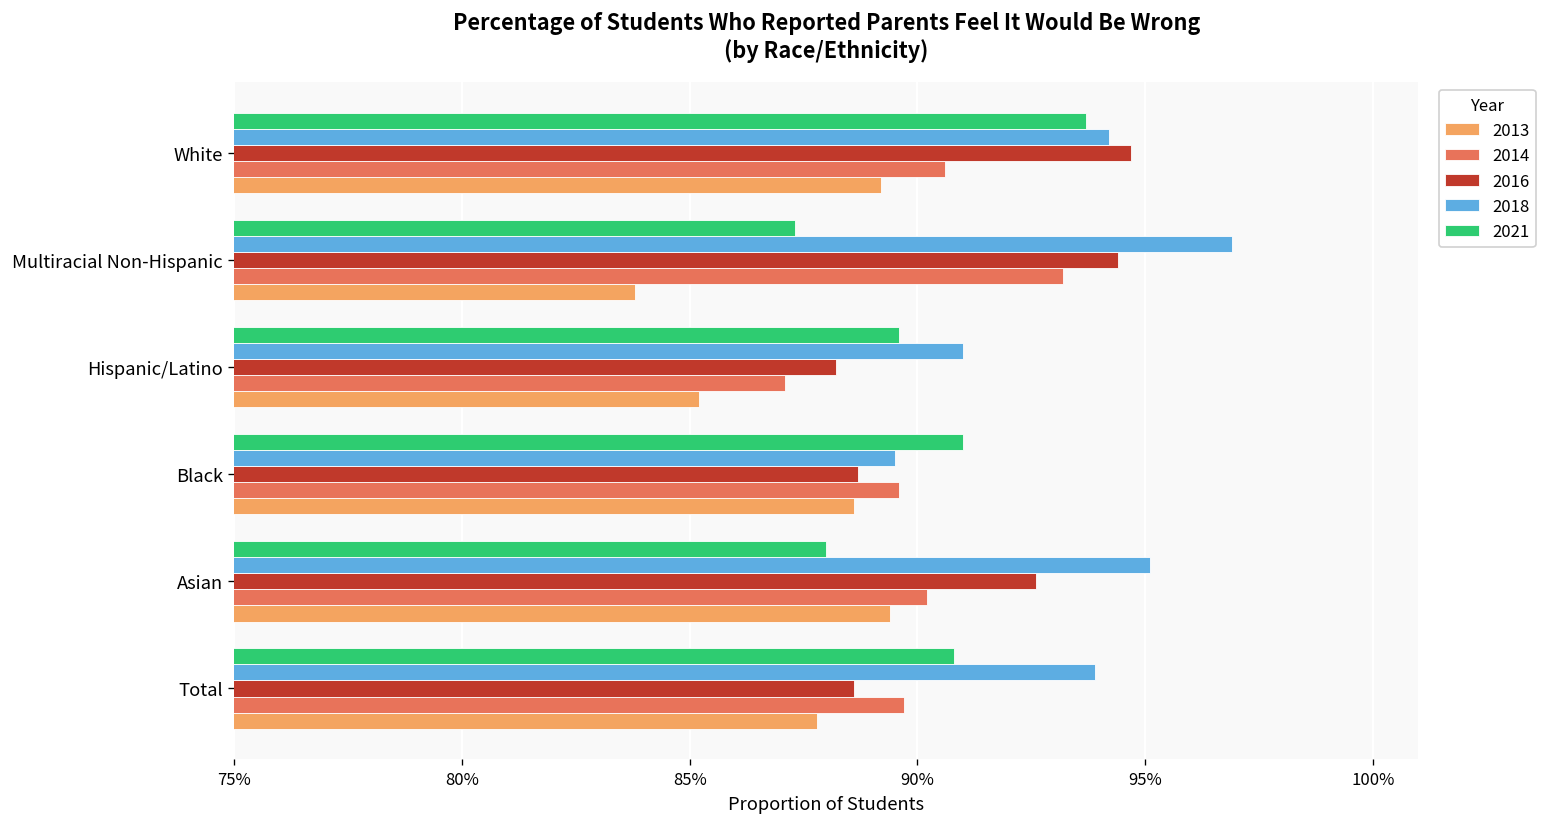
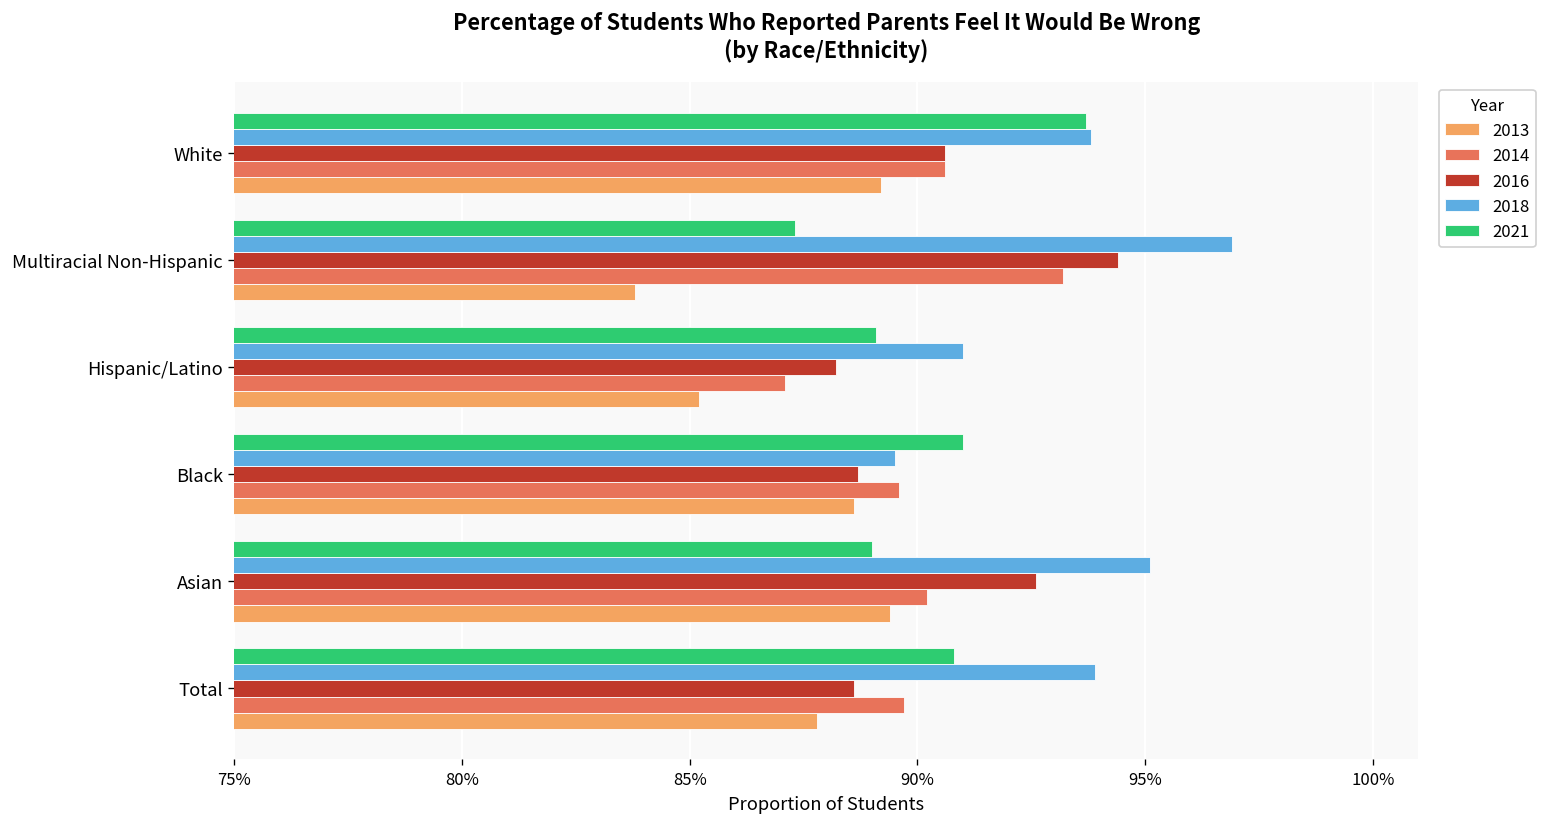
  {
    "2016": {
-     "White": "94.7%",
+     "White": "90.6%",
      "Multiracial Non-Hispanic": "94.4%",
      "Hispanic/Latino": "88.2%",
      "Black": "88.7%",
      "Asian": "92.6%",
      "Total": "88.6%"
    },
    "2018": {
-     "White": "94.2%",
+     "White": "93.8%",
      "Multiracial Non-Hispanic": "96.9%",
      "Hispanic/Latino": "91.0%",
      "Black": "89.5%",
      "Asian": "95.1%",
      "Total": "93.9%"
    },
    "2021": {
      "White": "93.7%",
      "Multiracial Non-Hispanic": "87.3%",
-     "Hispanic/Latino": "89.6%",
+     "Hispanic/Latino": "89.1%",
      "Black": "91.0%",
-     "Asian": "88.0%",
+     "Asian": "89.0%",
      "Total": "90.8%"
    }
  }
